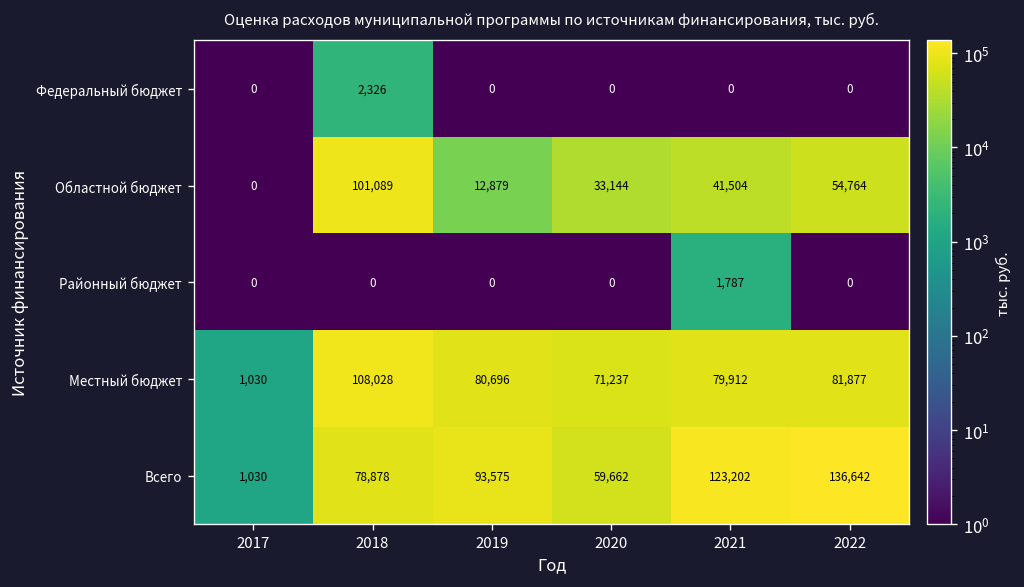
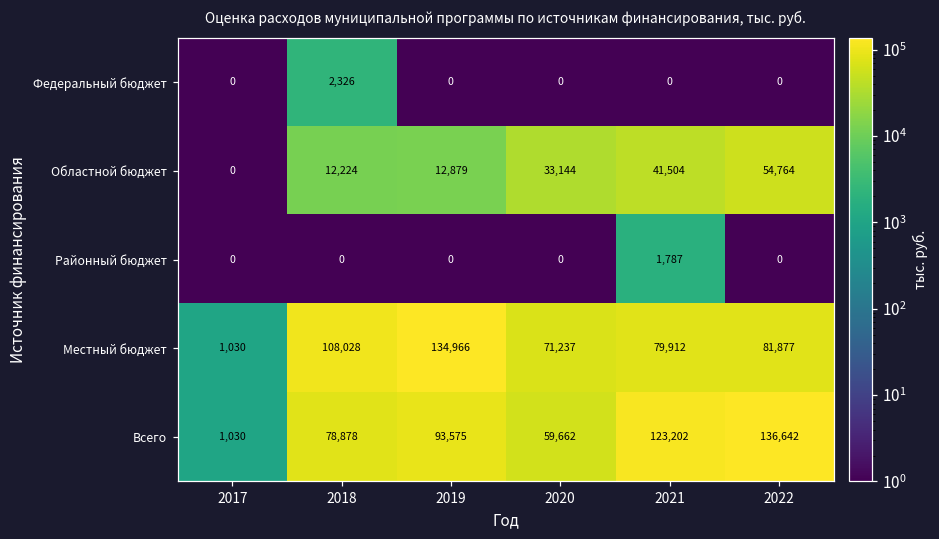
  {
    "Федеральный бюджет": {
      "2017": "0",
      "2018": "2,326",
      "2019": "0",
      "2020": "0",
      "2021": "0",
      "2022": "0"
    },
    "Областной бюджет": {
      "2017": "0",
-     "2018": "101,089",
+     "2018": "12,224",
      "2019": "12,879",
      "2020": "33,144",
      "2021": "41,504",
      "2022": "54,764"
    },
    "Районный бюджет": {
      "2017": "0",
      "2018": "0",
      "2019": "0",
      "2020": "0",
      "2021": "1,787",
      "2022": "0"
    },
    "Местный бюджет": {
      "2017": "1,030",
      "2018": "108,028",
-     "2019": "80,696",
+     "2019": "134,966",
      "2020": "71,237",
      "2021": "79,912",
      "2022": "81,877"
    },
    "Всего": {
      "2017": "1,030",
      "2018": "78,878",
      "2019": "93,575",
      "2020": "59,662",
      "2021": "123,202",
      "2022": "136,642"
    }
  }
